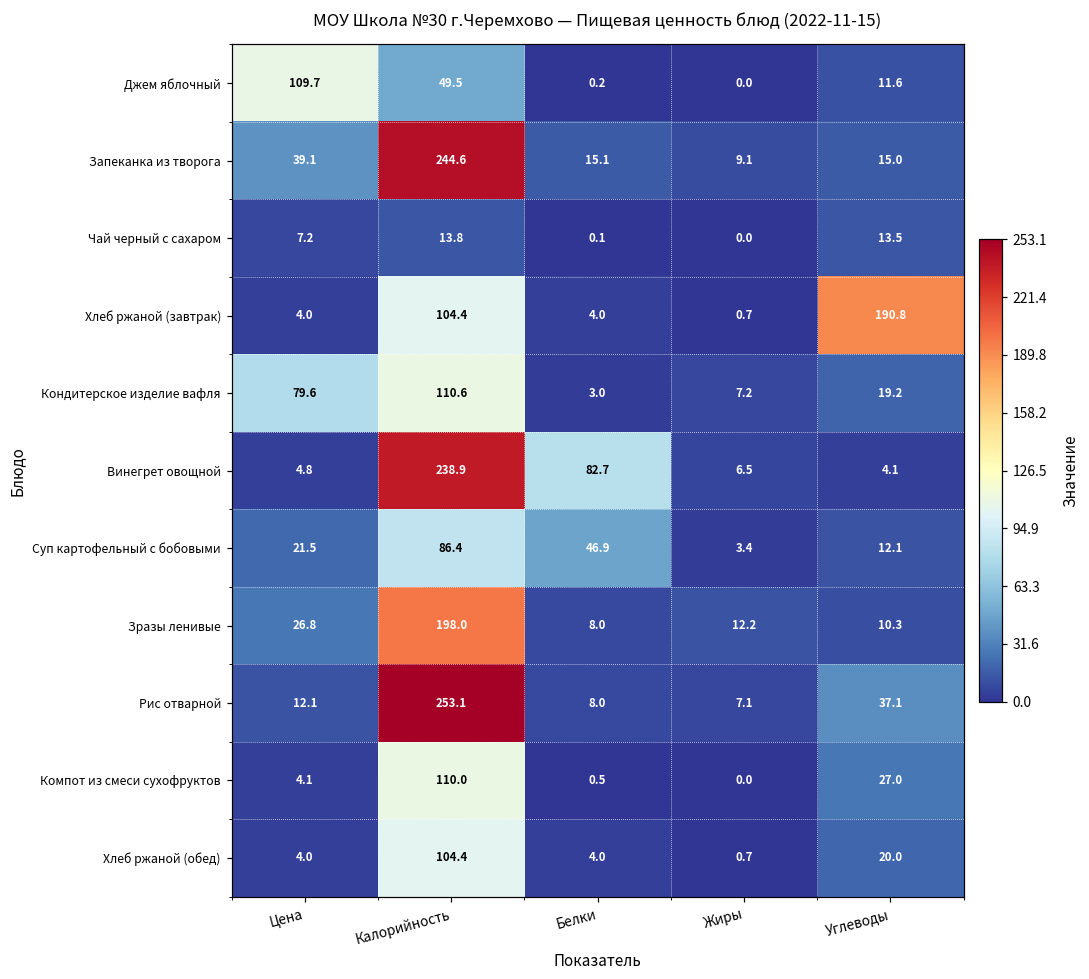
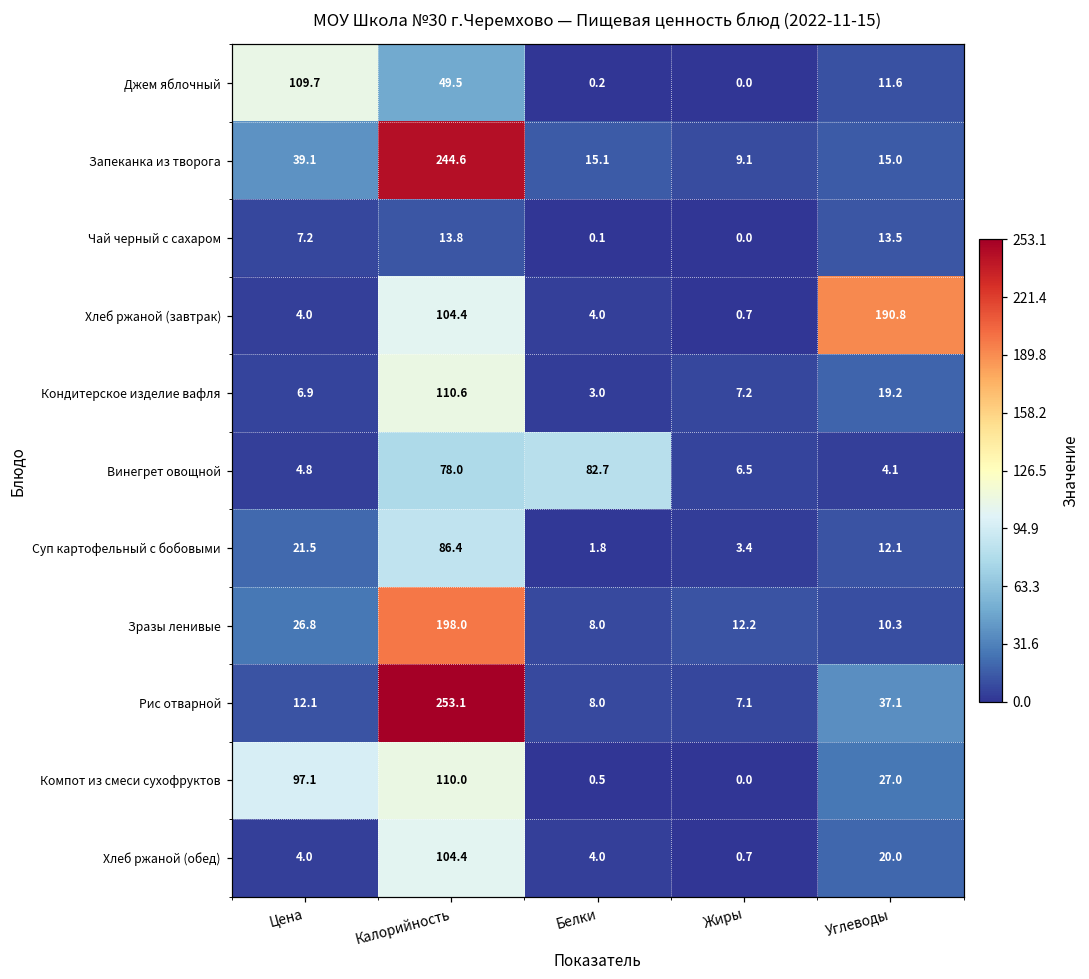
  {
    "Джем яблочный": {
      "Цена": 109.7,
      "Калорийность": 49.5,
      "Белки": 0.2,
      "Жиры": 0.0,
      "Углеводы": 11.6
    },
    "Запеканка из творога": {
      "Цена": 39.1,
      "Калорийность": 244.6,
      "Белки": 15.1,
      "Жиры": 9.1,
      "Углеводы": 15.0
    },
    "Чай черный с сахаром": {
      "Цена": 7.2,
      "Калорийность": 13.8,
      "Белки": 0.1,
      "Жиры": 0.0,
      "Углеводы": 13.5
    },
    "Хлеб ржаной (завтрак)": {
      "Цена": 4.0,
      "Калорийность": 104.4,
      "Белки": 4.0,
      "Жиры": 0.7,
      "Углеводы": 190.8
    },
    "Кондитерское изделие вафля": {
-     "Цена": 79.6,
+     "Цена": 6.9,
      "Калорийность": 110.6,
      "Белки": 3.0,
      "Жиры": 7.2,
      "Углеводы": 19.2
    },
    "Винегрет овощной": {
      "Цена": 4.8,
-     "Калорийность": 238.9,
+     "Калорийность": 78.0,
      "Белки": 82.7,
      "Жиры": 6.5,
      "Углеводы": 4.1
    },
    "Суп картофельный с бобовыми": {
      "Цена": 21.5,
      "Калорийность": 86.4,
-     "Белки": 46.9,
+     "Белки": 1.8,
      "Жиры": 3.4,
      "Углеводы": 12.1
    },
    "Зразы ленивые": {
      "Цена": 26.8,
      "Калорийность": 198.0,
      "Белки": 8.0,
      "Жиры": 12.2,
      "Углеводы": 10.3
    },
    "Рис отварной": {
      "Цена": 12.1,
      "Калорийность": 253.1,
      "Белки": 8.0,
      "Жиры": 7.1,
      "Углеводы": 37.1
    },
    "Компот из смеси сухофруктов": {
-     "Цена": 4.1,
+     "Цена": 97.1,
      "Калорийность": 110.0,
      "Белки": 0.5,
      "Жиры": 0.0,
      "Углеводы": 27.0
    },
    "Хлеб ржаной (обед)": {
      "Цена": 4.0,
      "Калорийность": 104.4,
      "Белки": 4.0,
      "Жиры": 0.7,
      "Углеводы": 20.0
    }
  }
